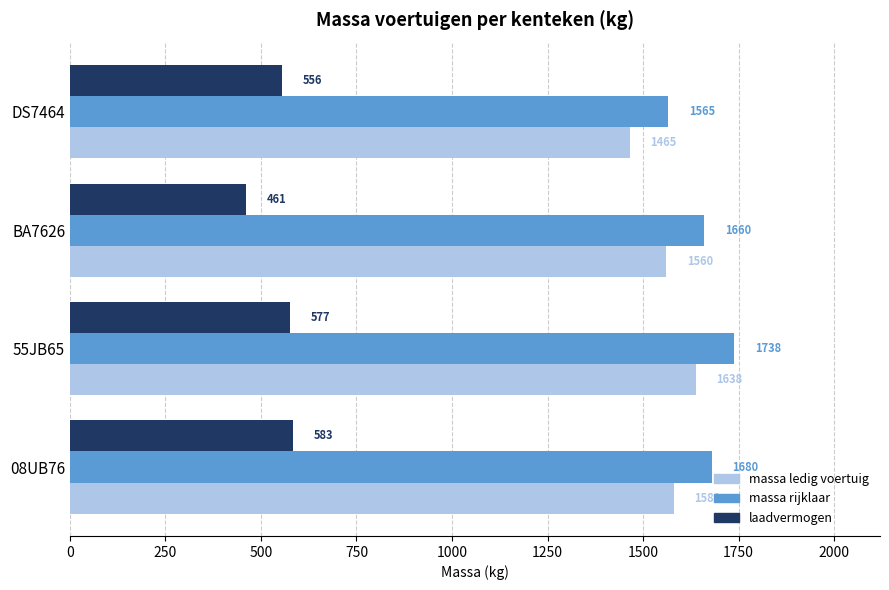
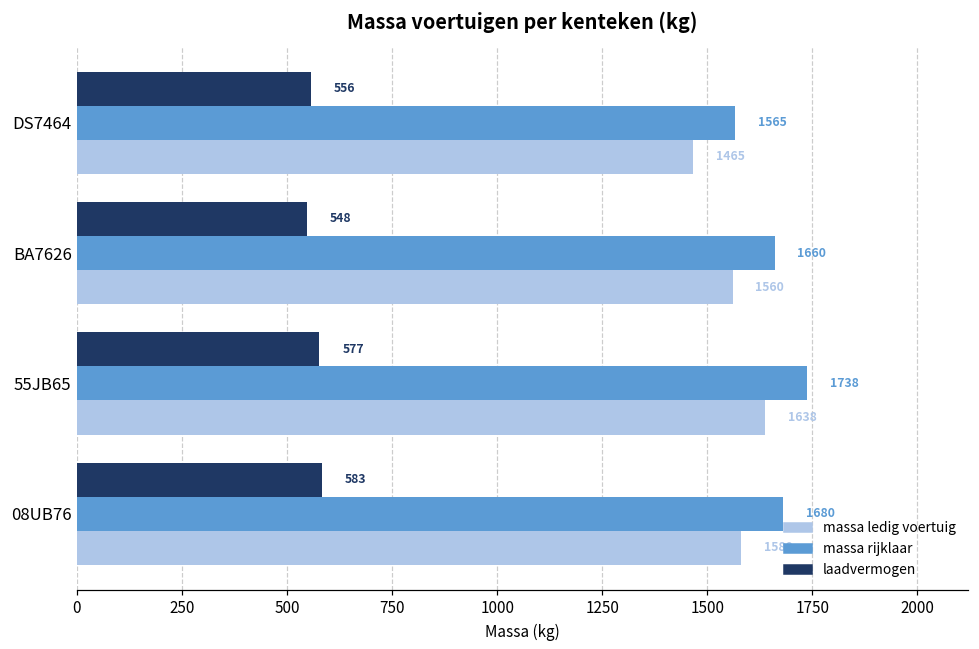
  {
    "laadvermogen": {
      "DS7464": 556,
-     "BA7626": 461,
+     "BA7626": 548,
      "55JB65": 577,
      "08UB76": 583
    }
  }
